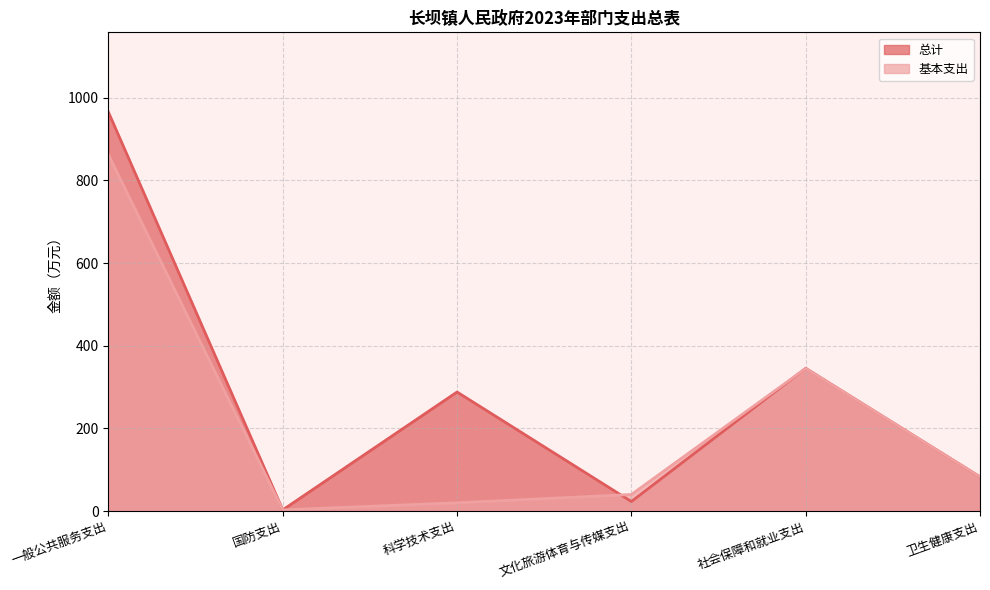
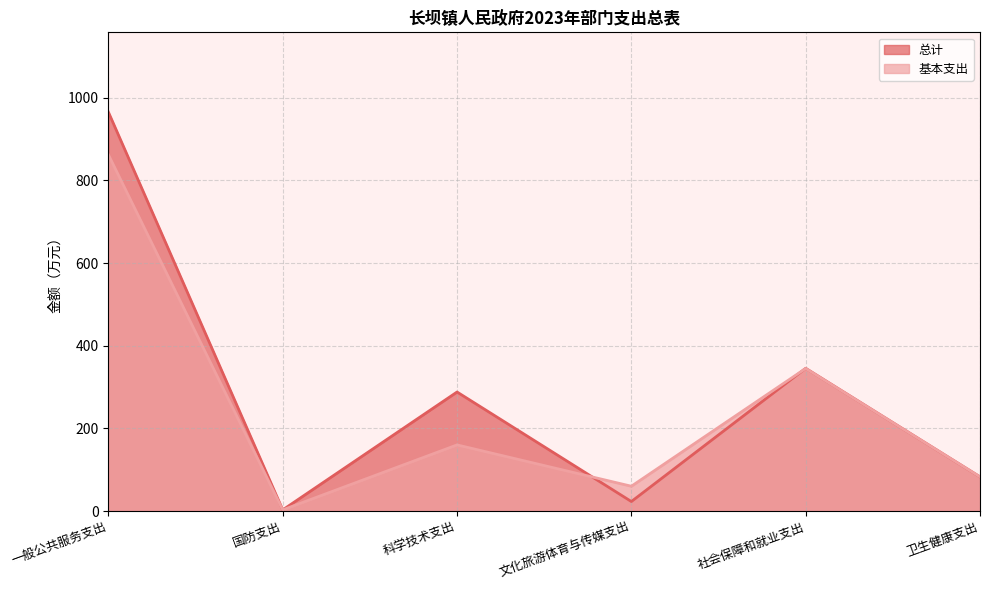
  {
    "总计": {
      "一般公共服务支出": 970,
      "科学技术支出": 290,
      "文化旅游体育与传媒支出": 20
    },
    "基本支出": {
      "一般公共服务支出": 860,
-     "科学技术支出": 20,
-     "文化旅游体育与传媒支出": 40
+     "科学技术支出": 160,
+     "文化旅游体育与传媒支出": 60
    }
  }
